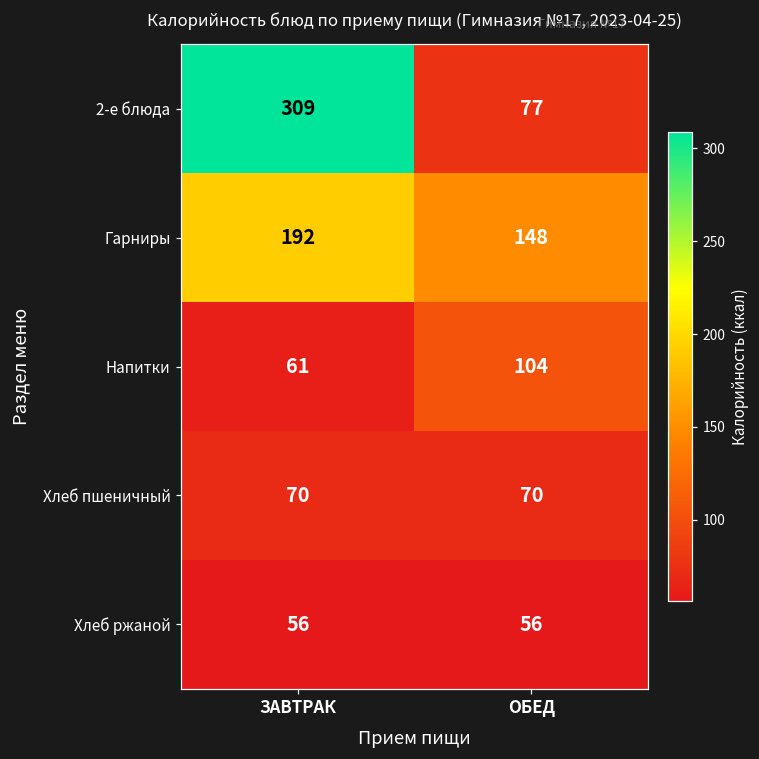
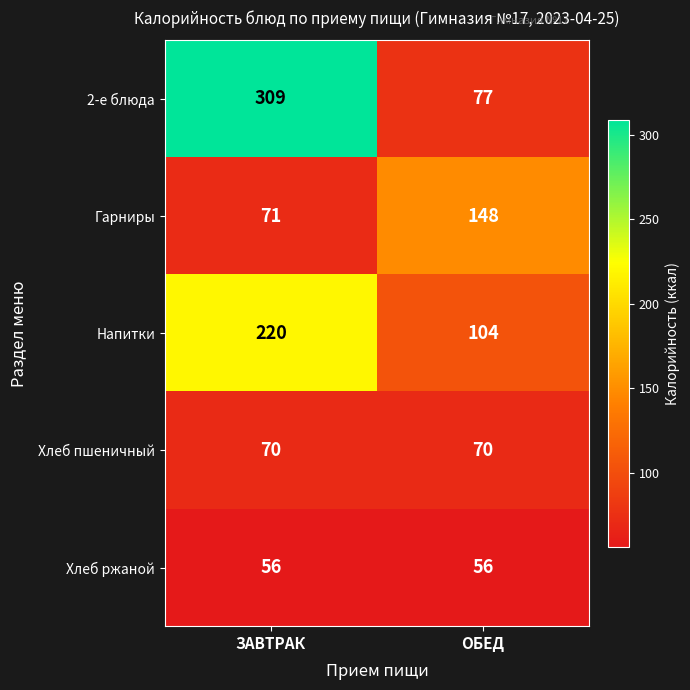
  {
    "2-е блюда": {
      "ЗАВТРАК": 309,
      "ОБЕД": 77
    },
    "Гарниры": {
-     "ЗАВТРАК": 192,
+     "ЗАВТРАК": 71,
      "ОБЕД": 148
    },
    "Напитки": {
-     "ЗАВТРАК": 61,
+     "ЗАВТРАК": 220,
      "ОБЕД": 104
    },
    "Хлеб пшеничный": {
      "ЗАВТРАК": 70,
      "ОБЕД": 70
    },
    "Хлеб ржаной": {
      "ЗАВТРАК": 56,
      "ОБЕД": 56
    }
  }
